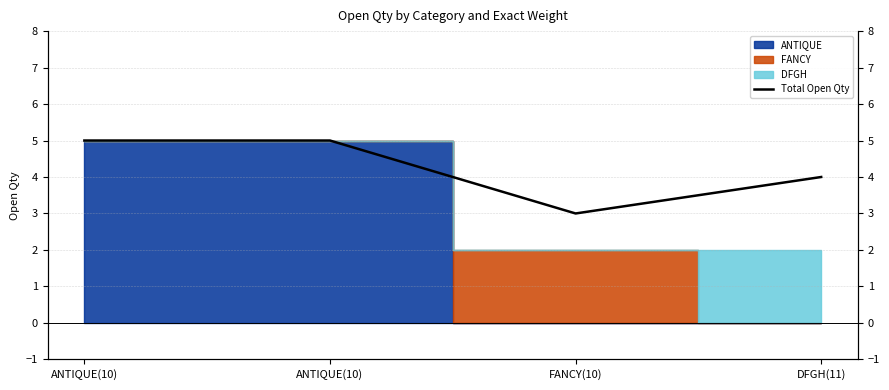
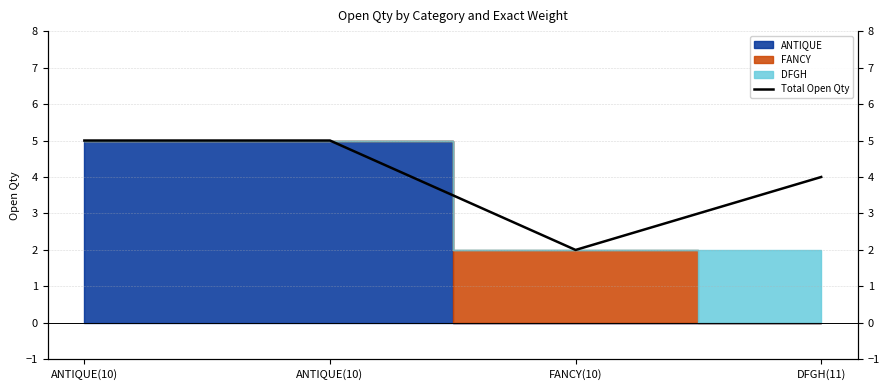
  {
    "Total Open Qty": {
-     "FANCY(10)": 3,
+     "FANCY(10)": 2,
      "DFGH(11)": 4
    }
  }
